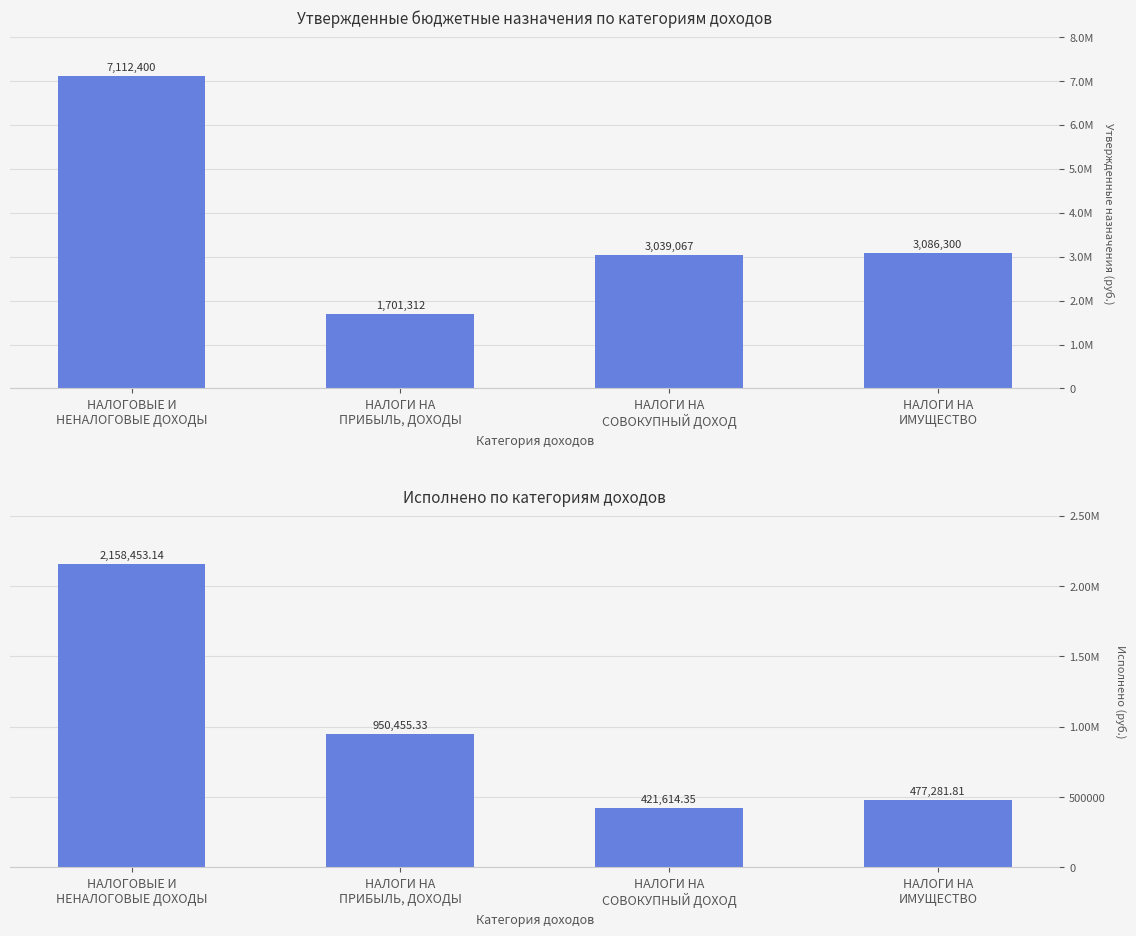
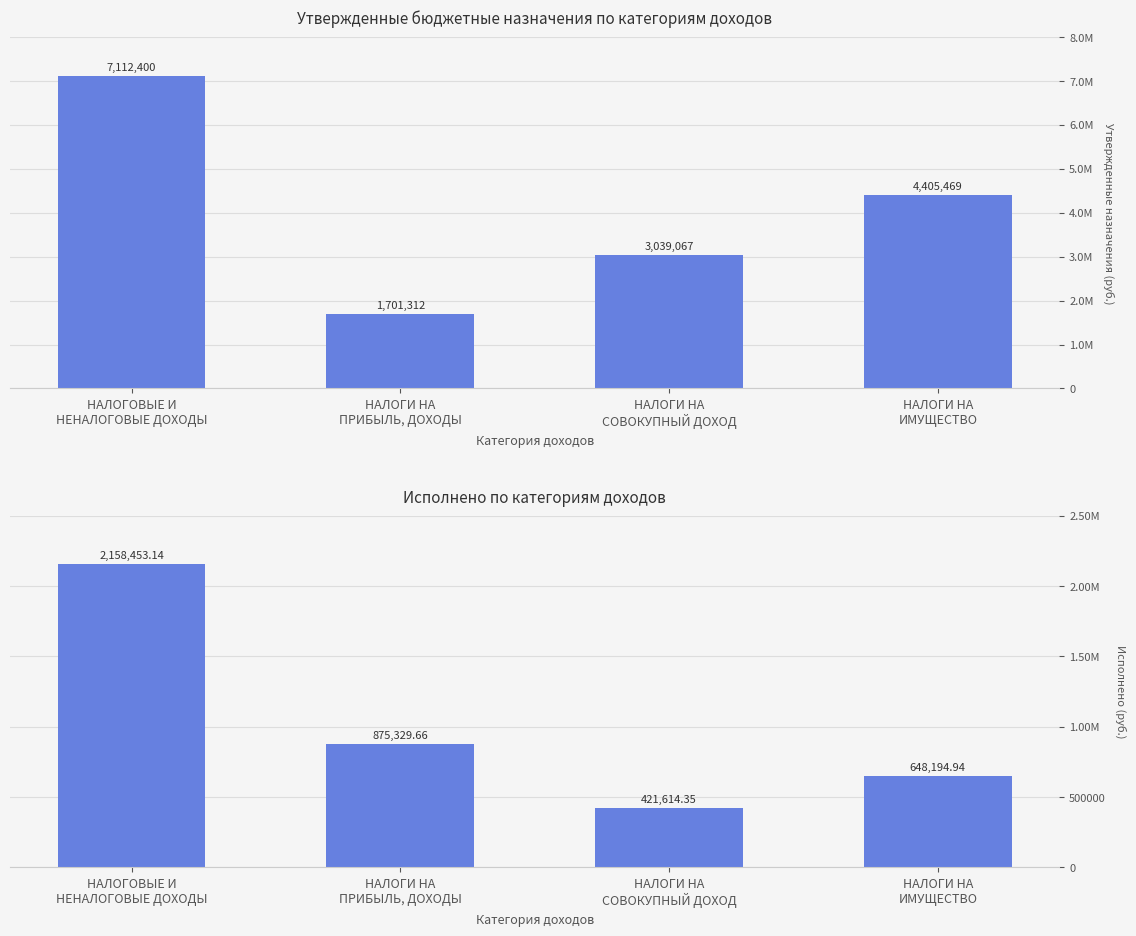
  {
    "Утвержденные бюджетные назначения по категориям доходов": {
      "НАЛОГОВЫЕ И НЕНАЛОГОВЫЕ ДОХОДЫ": "7,112,400",
      "НАЛОГИ НА ПРИБЫЛЬ, ДОХОДЫ": "1,701,312",
      "НАЛОГИ НА СОВОКУПНЫЙ ДОХОД": "3,039,067",
-     "НАЛОГИ НА ИМУЩЕСТВО": "3,086,300"
+     "НАЛОГИ НА ИМУЩЕСТВО": "4,405,469"
    },
    "Исполнено по категориям доходов": {
      "НАЛОГОВЫЕ И НЕНАЛОГОВЫЕ ДОХОДЫ": "2,158,453.14",
-     "НАЛОГИ НА ПРИБЫЛЬ, ДОХОДЫ": "950,455.33",
+     "НАЛОГИ НА ПРИБЫЛЬ, ДОХОДЫ": "875,329.66",
      "НАЛОГИ НА СОВОКУПНЫЙ ДОХОД": "421,614.35",
-     "НАЛОГИ НА ИМУЩЕСТВО": "477,281.81"
+     "НАЛОГИ НА ИМУЩЕСТВО": "648,194.94"
    }
  }
